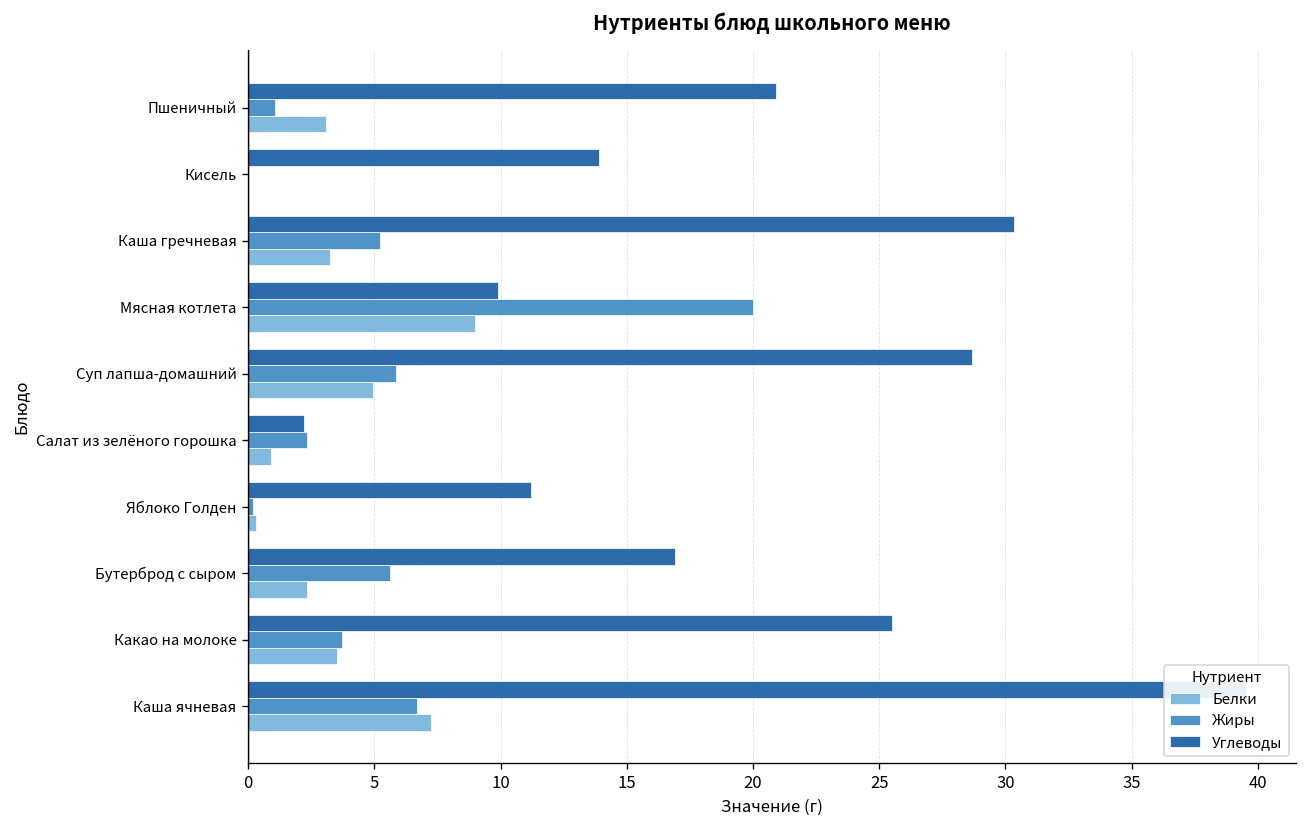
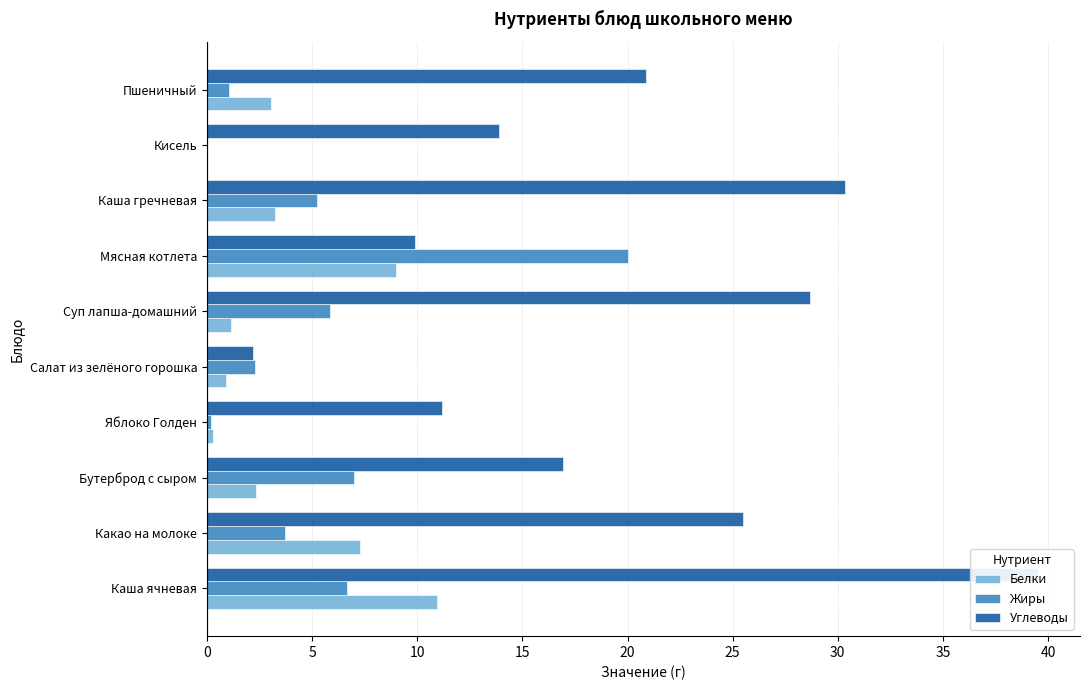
  {
    "Белки": {
      "Пшеничный": 3.1,
      "Кисель": 0.0,
      "Каша гречневая": 3.2,
      "Мясная котлета": 9.0,
-     "Суп лапша-домашний": 4.9,
+     "Суп лапша-домашний": 1.1,
      "Салат из зелёного горошка": 0.9,
      "Яблоко Голден": 0.3,
      "Бутерброд с сыром": 2.3,
-     "Какао на молоке": 3.5,
-     "Каша ячневая": 7.2
+     "Какао на молоке": 7.3,
+     "Каша ячневая": 10.9
    },
    "Жиры": {
      "Пшеничный": 1.1,
      "Кисель": 0.0,
      "Каша гречневая": 5.2,
      "Мясная котлета": 20.0,
      "Суп лапша-домашний": 5.9,
      "Салат из зелёного горошка": 2.3,
      "Яблоко Голден": 0.2,
-     "Бутерброд с сыром": 5.6,
+     "Бутерброд с сыром": 7.0,
      "Какао на молоке": 3.7,
      "Каша ячневая": 6.7
    },
    "Углеводы": {
      "Пшеничный": 20.9,
      "Кисель": 13.9,
      "Каша гречневая": 30.4,
      "Мясная котлета": 9.9,
      "Суп лапша-домашний": 28.7,
      "Салат из зелёного горошка": 2.2,
      "Яблоко Голден": 11.2,
      "Бутерброд с сыром": 16.9,
      "Какао на молоке": 25.5
    }
  }
